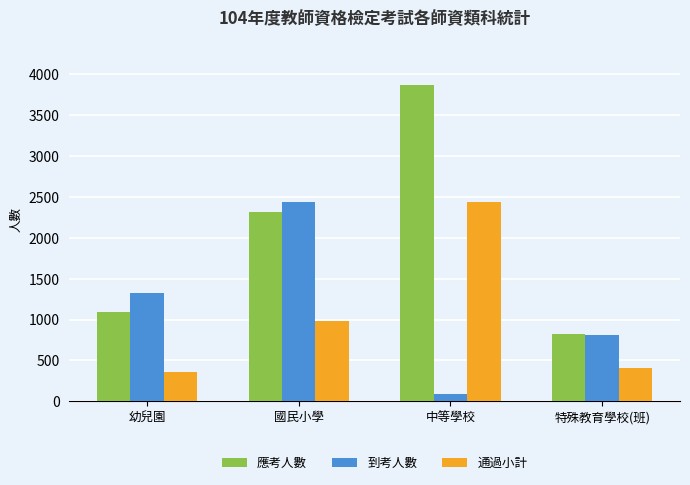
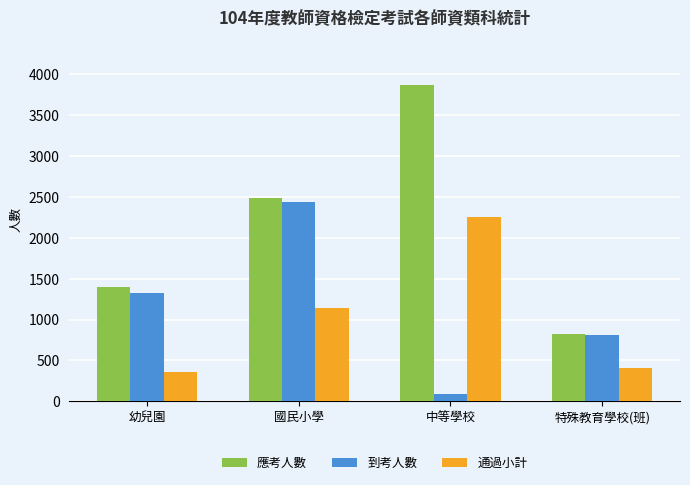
  {
    "應考人數": {
-     "幼兒園": 1100,
-     "國民小學": 2300,
+     "幼兒園": 1400,
+     "國民小學": 2500,
      "中等學校": 3900,
      "特殊教育學校(班)": 800
    },
    "到考人數": {
      "幼兒園": 1300,
      "國民小學": 2400,
      "中等學校": 100,
      "特殊教育學校(班)": 800
    },
    "通過小計": {
      "幼兒園": 400,
-     "國民小學": 1000,
-     "中等學校": 2400,
+     "國民小學": 1100,
+     "中等學校": 2300,
      "特殊教育學校(班)": 400
    }
  }
